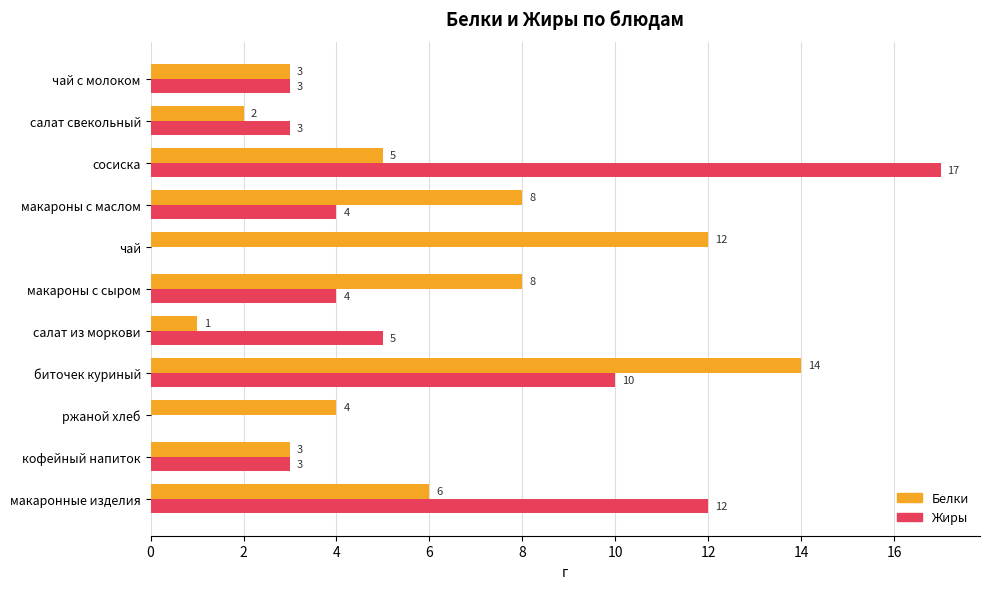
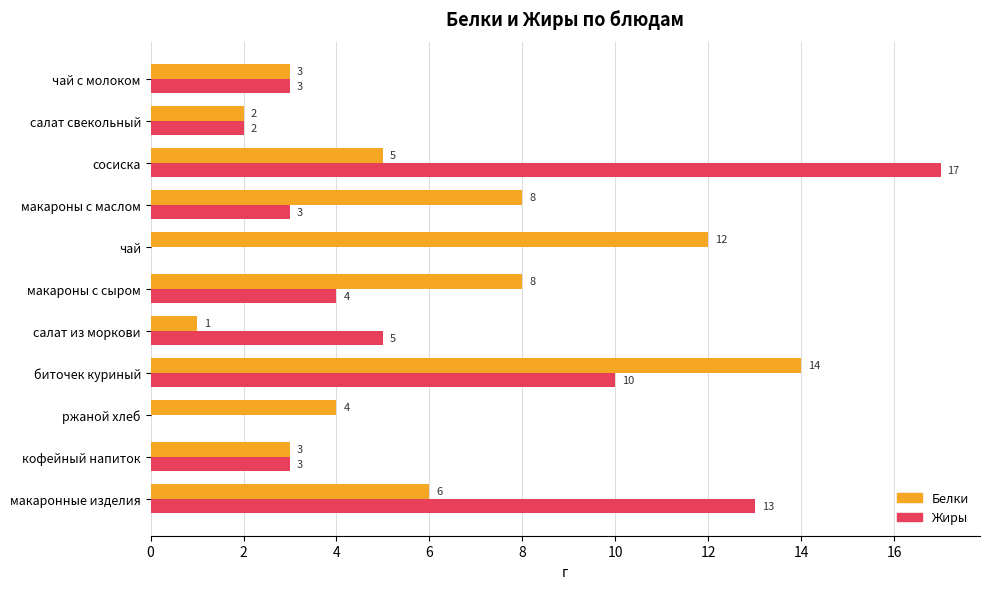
  {
    "Белки": {
      "чай с молоком": 3,
      "салат свекольный": 2,
      "сосиска": 5,
      "макароны с маслом": 8,
      "чай": 12,
      "макароны с сыром": 8,
      "салат из моркови": 1,
      "биточек куриный": 14,
      "ржаной хлеб": 4,
      "кофейный напиток": 3,
      "макаронные изделия": 6
    },
    "Жиры": {
      "чай с молоком": 3,
-     "салат свекольный": 3,
+     "салат свекольный": 2,
      "сосиска": 17,
-     "макароны с маслом": 4,
+     "макароны с маслом": 3,
      "макароны с сыром": 4,
      "салат из моркови": 5,
      "биточек куриный": 10,
      "кофейный напиток": 3,
-     "макаронные изделия": 12
+     "макаронные изделия": 13
    }
  }
